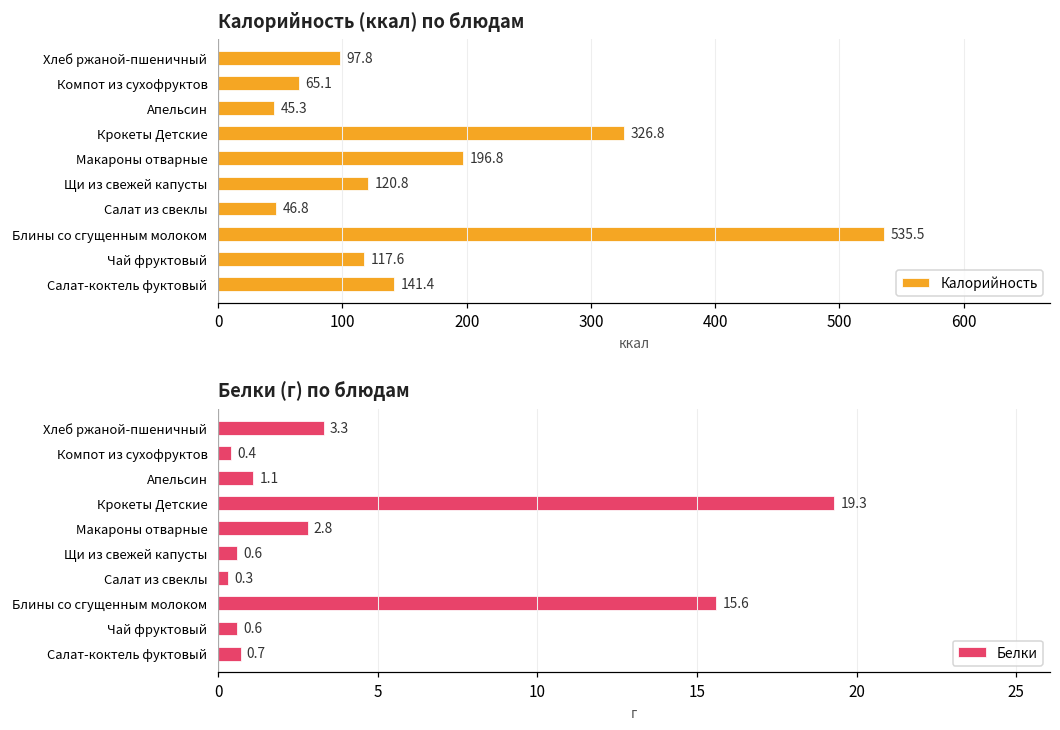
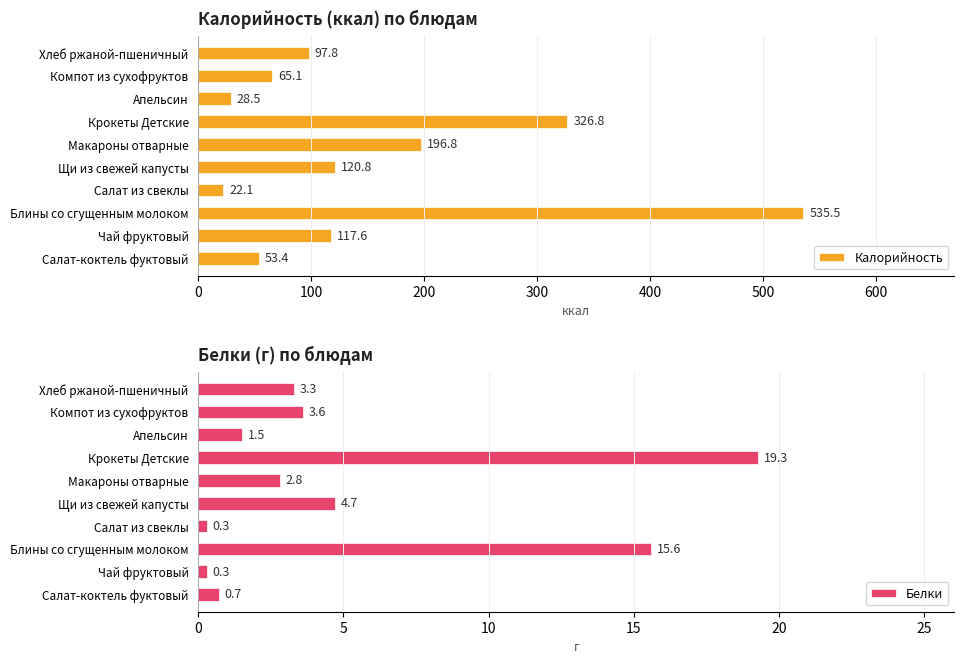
  {
    "Калорийность (ккал) по блюдам": {
      "Хлеб ржаной-пшеничный": 97.8,
      "Компот из сухофруктов": 65.1,
-     "Апельсин": 45.3,
+     "Апельсин": 28.5,
      "Крокеты Детские": 326.8,
      "Макароны отварные": 196.8,
      "Щи из свежей капусты": 120.8,
-     "Салат из свеклы": 46.8,
+     "Салат из свеклы": 22.1,
      "Блины со сгущенным молоком": 535.5,
      "Чай фруктовый": 117.6,
-     "Салат-коктель фуктовый": 141.4
+     "Салат-коктель фуктовый": 53.4
    },
    "Белки (г) по блюдам": {
      "Хлеб ржаной-пшеничный": 3.3,
-     "Компот из сухофруктов": 0.4,
-     "Апельсин": 1.1,
+     "Компот из сухофруктов": 3.6,
+     "Апельсин": 1.5,
      "Крокеты Детские": 19.3,
      "Макароны отварные": 2.8,
-     "Щи из свежей капусты": 0.6,
+     "Щи из свежей капусты": 4.7,
      "Салат из свеклы": 0.3,
      "Блины со сгущенным молоком": 15.6,
-     "Чай фруктовый": 0.6,
+     "Чай фруктовый": 0.3,
      "Салат-коктель фуктовый": 0.7
    }
  }
